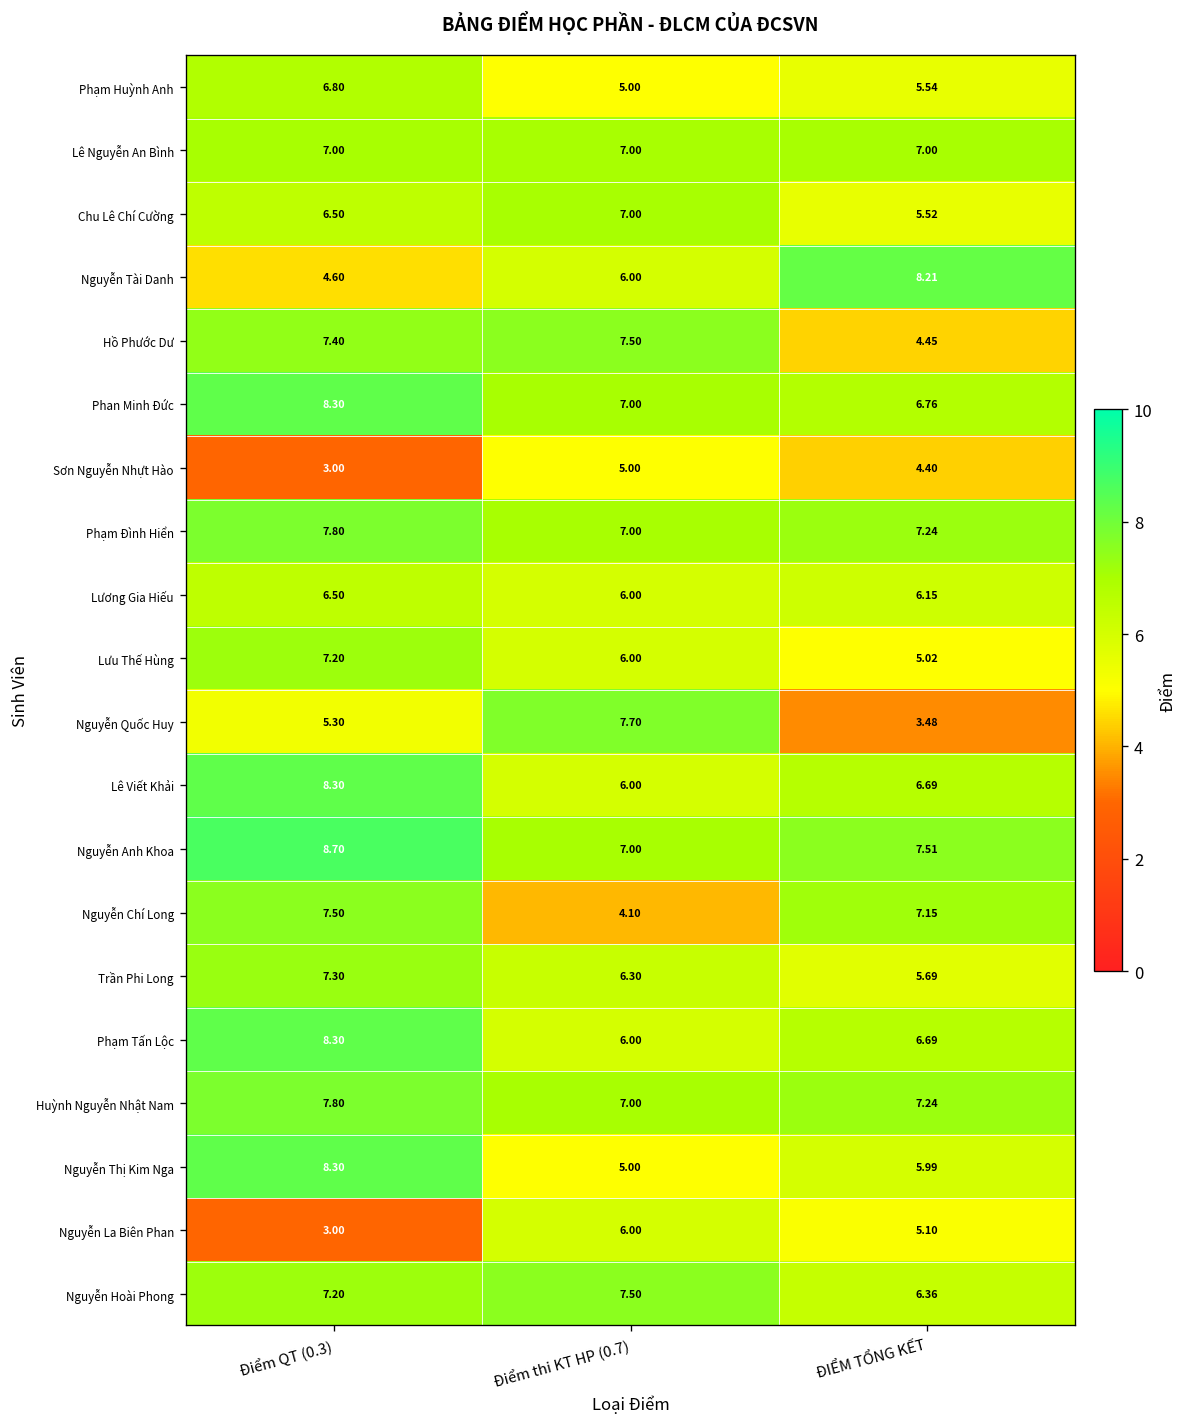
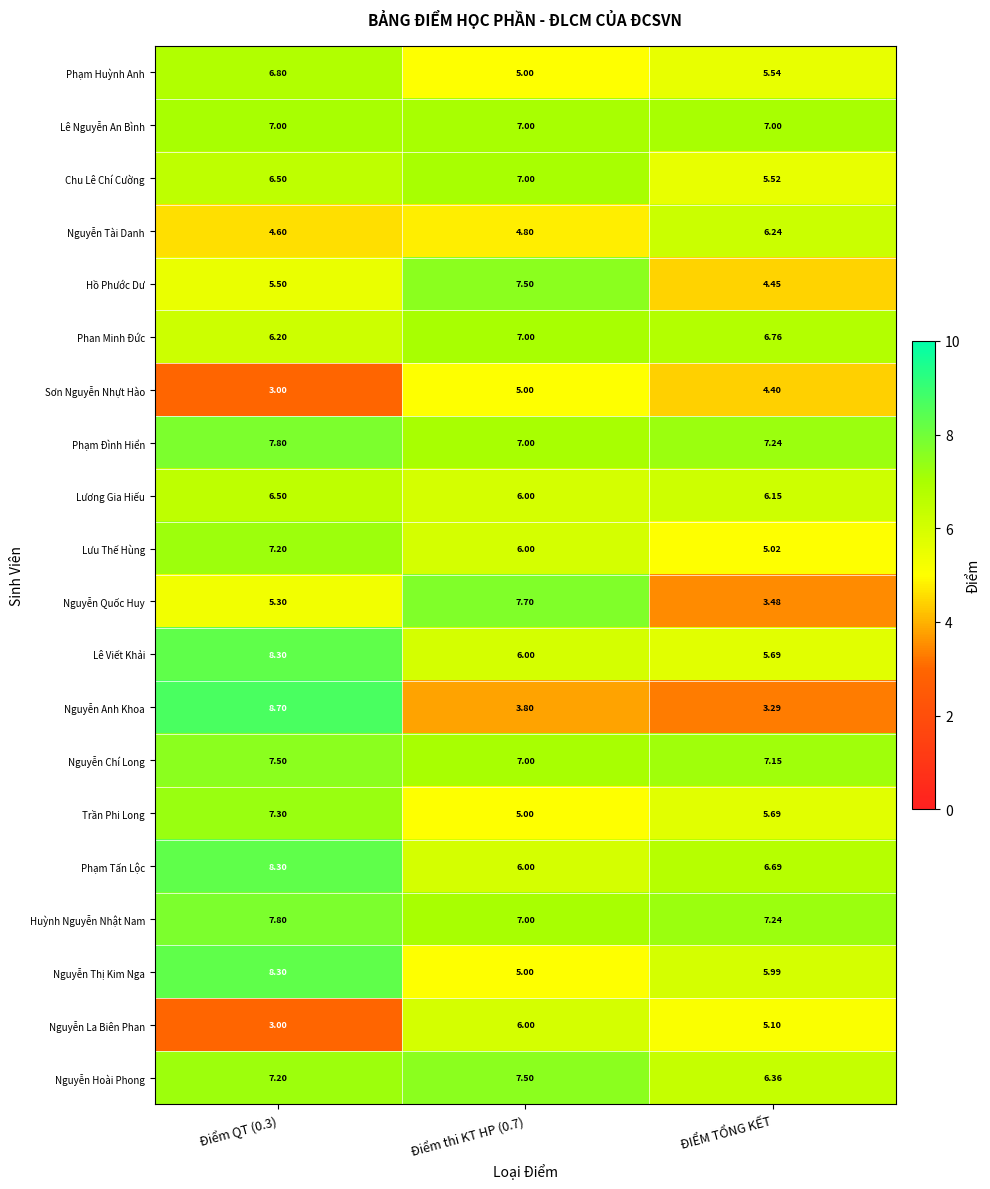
  {
    "Phạm Huỳnh Anh": {
      "Điểm QT (0.3)": 6.80,
      "Điểm thi KT HP (0.7)": 5.00,
      "ĐIỂM TỔNG KẾT": 5.54
    },
    "Lê Nguyễn An Bình": {
      "Điểm QT (0.3)": 7.00,
      "Điểm thi KT HP (0.7)": 7.00,
      "ĐIỂM TỔNG KẾT": 7.00
    },
    "Chu Lê Chí Cường": {
      "Điểm QT (0.3)": 6.50,
      "Điểm thi KT HP (0.7)": 7.00,
      "ĐIỂM TỔNG KẾT": 5.52
    },
    "Nguyễn Tài Danh": {
      "Điểm QT (0.3)": 4.60,
-     "Điểm thi KT HP (0.7)": 6.00,
-     "ĐIỂM TỔNG KẾT": 8.21
+     "Điểm thi KT HP (0.7)": 4.80,
+     "ĐIỂM TỔNG KẾT": 6.24
    },
    "Hồ Phước Dư": {
-     "Điểm QT (0.3)": 7.40,
+     "Điểm QT (0.3)": 5.50,
      "Điểm thi KT HP (0.7)": 7.50,
      "ĐIỂM TỔNG KẾT": 4.45
    },
    "Phan Minh Đức": {
-     "Điểm QT (0.3)": 8.30,
+     "Điểm QT (0.3)": 6.20,
      "Điểm thi KT HP (0.7)": 7.00,
      "ĐIỂM TỔNG KẾT": 6.76
    },
    "Sơn Nguyễn Nhựt Hào": {
      "Điểm QT (0.3)": 3.00,
      "Điểm thi KT HP (0.7)": 5.00,
      "ĐIỂM TỔNG KẾT": 4.40
    },
    "Phạm Đình Hiển": {
      "Điểm QT (0.3)": 7.80,
      "Điểm thi KT HP (0.7)": 7.00,
      "ĐIỂM TỔNG KẾT": 7.24
    },
    "Lương Gia Hiếu": {
      "Điểm QT (0.3)": 6.50,
      "Điểm thi KT HP (0.7)": 6.00,
      "ĐIỂM TỔNG KẾT": 6.15
    },
    "Lưu Thế Hùng": {
      "Điểm QT (0.3)": 7.20,
      "Điểm thi KT HP (0.7)": 6.00,
      "ĐIỂM TỔNG KẾT": 5.02
    },
    "Nguyễn Quốc Huy": {
      "Điểm QT (0.3)": 5.30,
      "Điểm thi KT HP (0.7)": 7.70,
      "ĐIỂM TỔNG KẾT": 3.48
    },
    "Lê Viết Khải": {
      "Điểm QT (0.3)": 8.30,
      "Điểm thi KT HP (0.7)": 6.00,
-     "ĐIỂM TỔNG KẾT": 6.69
+     "ĐIỂM TỔNG KẾT": 5.69
    },
    "Nguyễn Anh Khoa": {
      "Điểm QT (0.3)": 8.70,
-     "Điểm thi KT HP (0.7)": 7.00,
-     "ĐIỂM TỔNG KẾT": 7.51
+     "Điểm thi KT HP (0.7)": 3.80,
+     "ĐIỂM TỔNG KẾT": 3.29
    },
    "Nguyễn Chí Long": {
      "Điểm QT (0.3)": 7.50,
-     "Điểm thi KT HP (0.7)": 4.10,
+     "Điểm thi KT HP (0.7)": 7.00,
      "ĐIỂM TỔNG KẾT": 7.15
    },
    "Trần Phi Long": {
      "Điểm QT (0.3)": 7.30,
-     "Điểm thi KT HP (0.7)": 6.30,
+     "Điểm thi KT HP (0.7)": 5.00,
      "ĐIỂM TỔNG KẾT": 5.69
    },
    "Phạm Tấn Lộc": {
      "Điểm QT (0.3)": 8.30,
      "Điểm thi KT HP (0.7)": 6.00,
      "ĐIỂM TỔNG KẾT": 6.69
    },
    "Huỳnh Nguyễn Nhật Nam": {
      "Điểm QT (0.3)": 7.80,
      "Điểm thi KT HP (0.7)": 7.00,
      "ĐIỂM TỔNG KẾT": 7.24
    },
    "Nguyễn Thị Kim Nga": {
      "Điểm QT (0.3)": 8.30,
      "Điểm thi KT HP (0.7)": 5.00,
      "ĐIỂM TỔNG KẾT": 5.99
    },
    "Nguyễn La Biên Phan": {
      "Điểm QT (0.3)": 3.00,
      "Điểm thi KT HP (0.7)": 6.00,
      "ĐIỂM TỔNG KẾT": 5.10
    },
    "Nguyễn Hoài Phong": {
      "Điểm QT (0.3)": 7.20,
      "Điểm thi KT HP (0.7)": 7.50,
      "ĐIỂM TỔNG KẾT": 6.36
    }
  }
